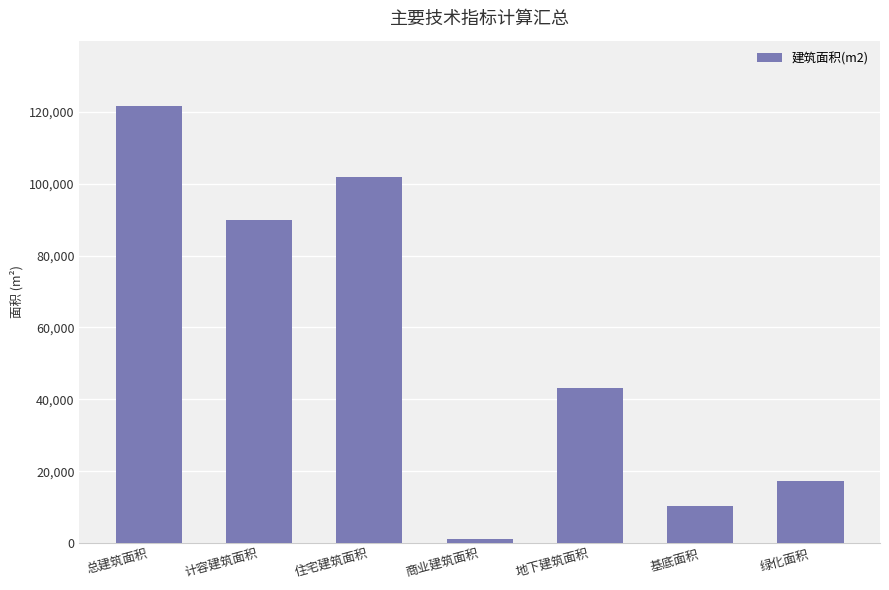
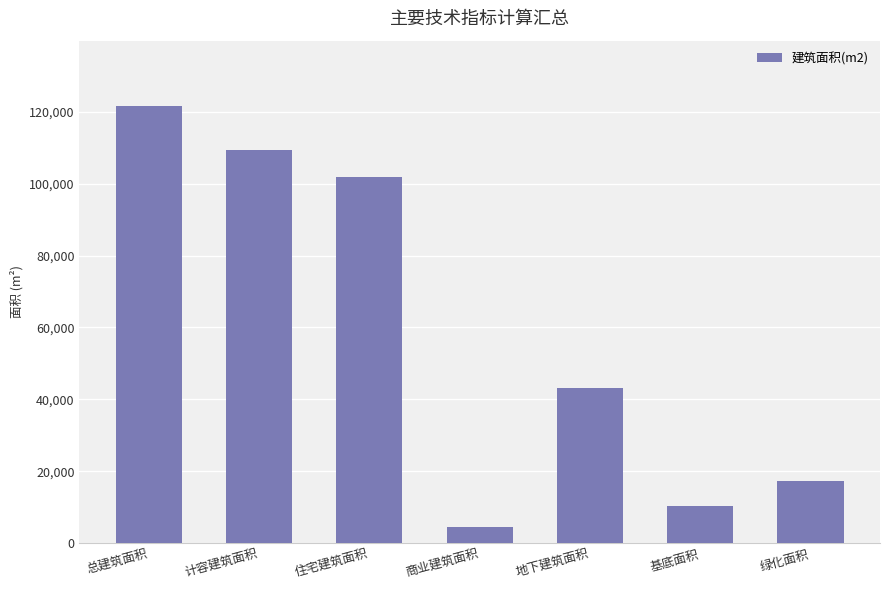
  {
    "总建筑面积": "122,000",
-   "计容建筑面积": "90,000",
+   "计容建筑面积": "109,000",
    "住宅建筑面积": "102,000",
-   "商业建筑面积": "1,000",
+   "商业建筑面积": "4,000",
    "地下建筑面积": "43,000",
    "基底面积": "10,000",
    "绿化面积": "17,000"
  }
